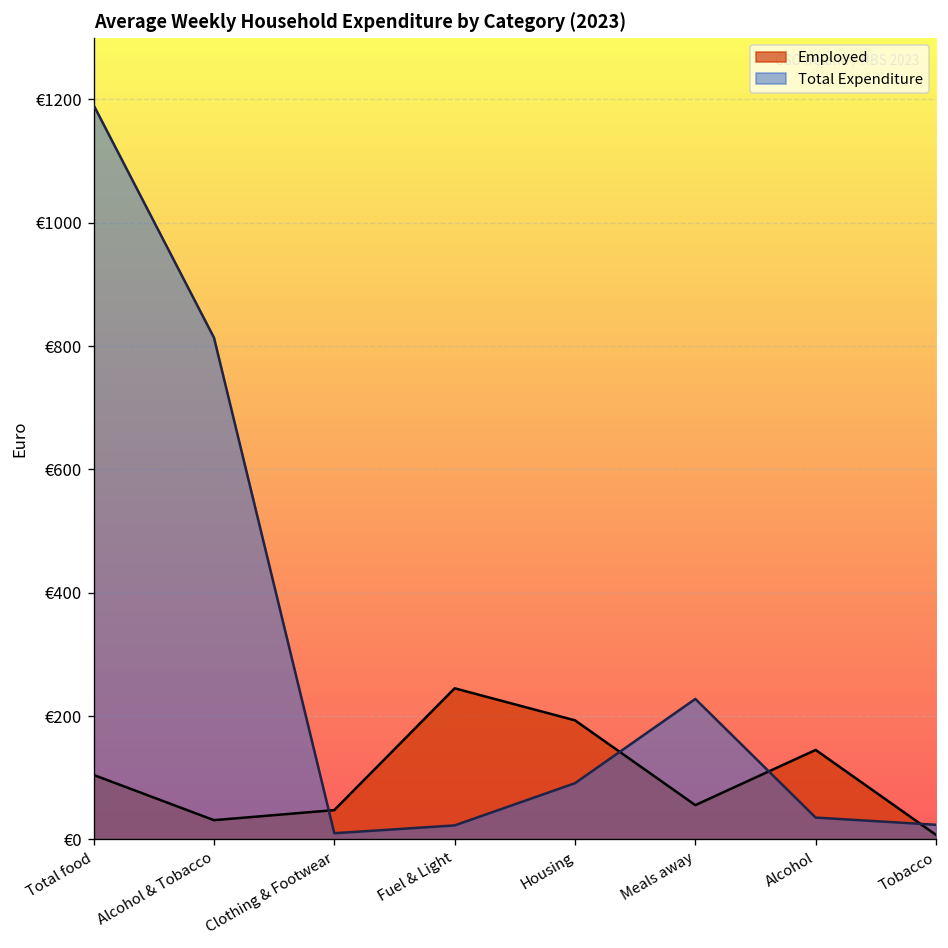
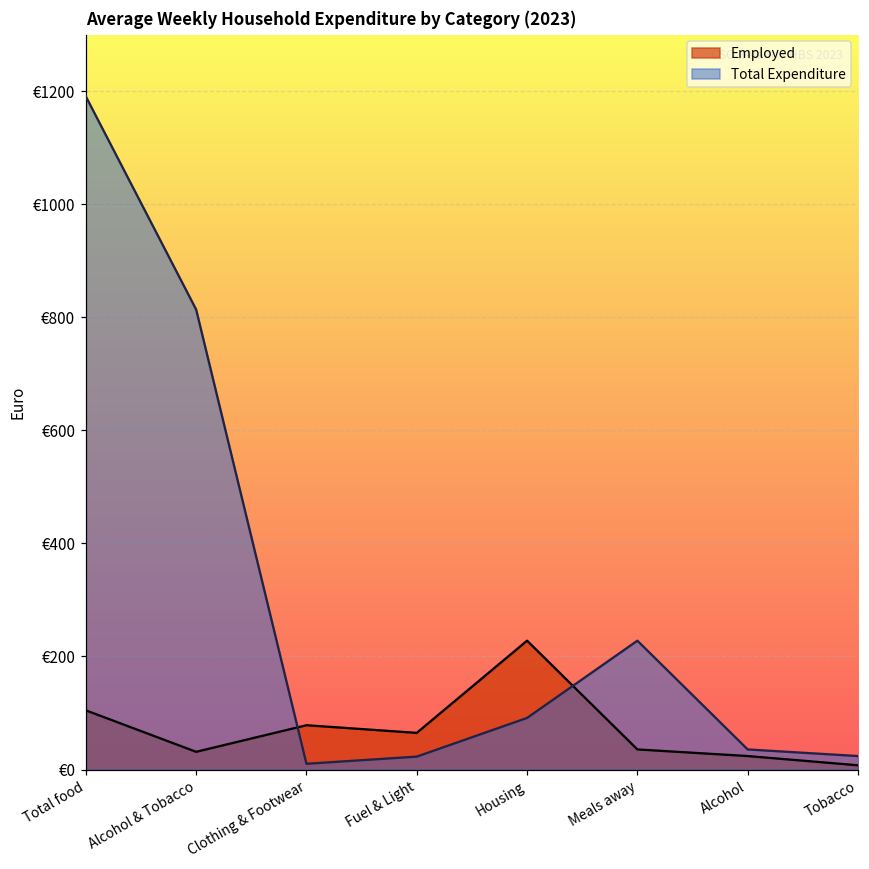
  {
    "Employed": {
      "Total food": "€100",
      "Alcohol & Tobacco": "€30",
-     "Clothing & Footwear": "€50",
-     "Fuel & Light": "€250",
-     "Housing": "€190",
-     "Meals away": "€60",
-     "Alcohol": "€150",
+     "Clothing & Footwear": "€80",
+     "Fuel & Light": "€60",
+     "Housing": "€230",
+     "Meals away": "€40",
+     "Alcohol": "€20",
      "Tobacco": "€10"
    },
    "Total Expenditure": {
      "Total food": "€1190",
      "Alcohol & Tobacco": "€810",
      "Clothing & Footwear": "€10",
      "Fuel & Light": "€20",
      "Housing": "€90",
      "Meals away": "€230",
      "Alcohol": "€40",
      "Tobacco": "€20"
    }
  }
